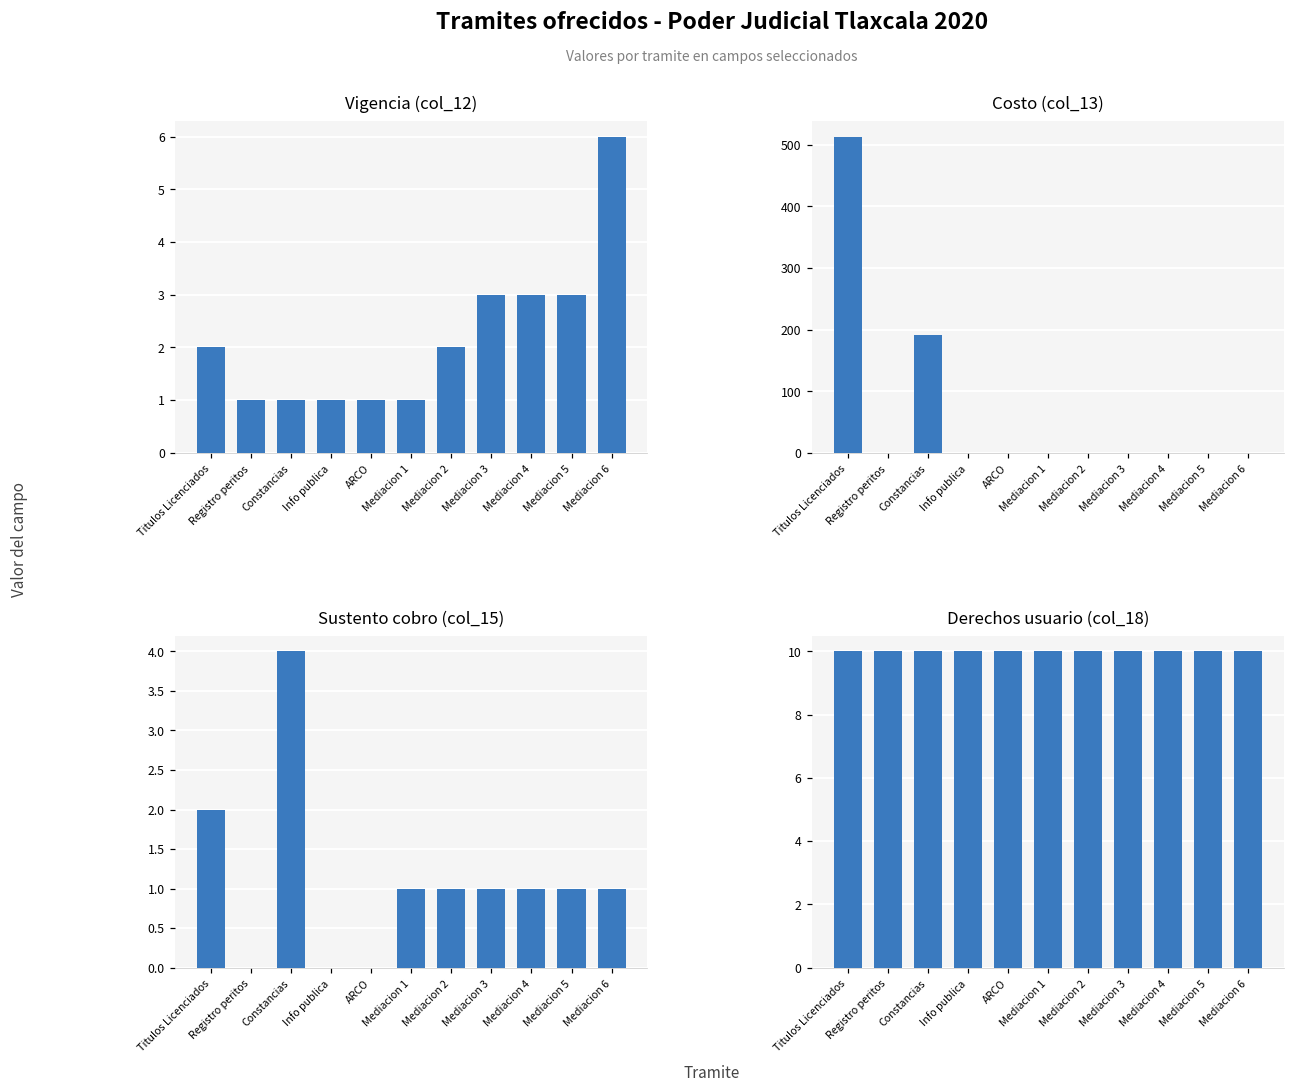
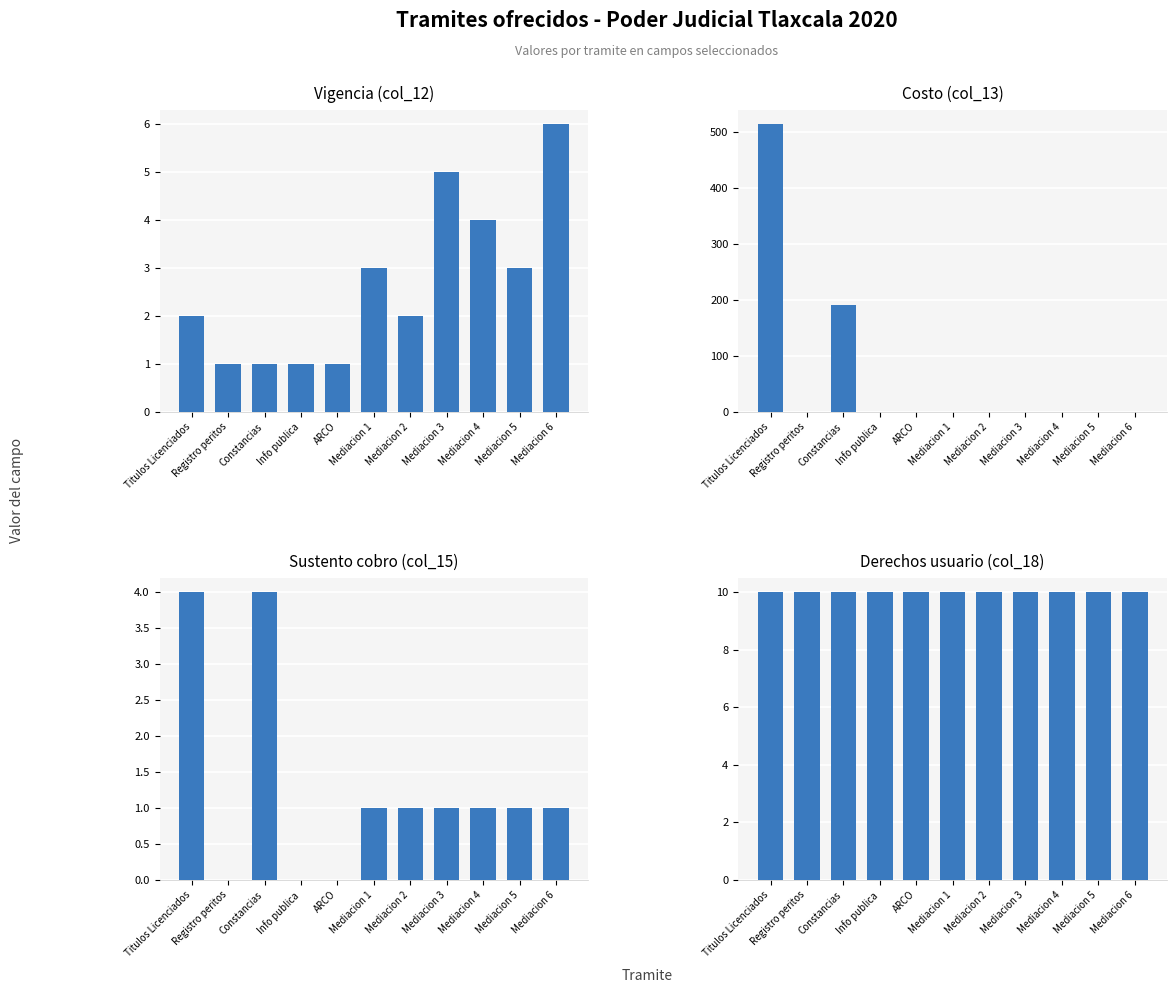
  {
    "Vigencia (col_12)": {
      "Titulos Licenciados": 2,
      "Registro peritos": 1,
      "Constancias": 1,
      "Info publica": 1,
      "ARCO": 1,
-     "Mediacion 1": 1,
+     "Mediacion 1": 3,
      "Mediacion 2": 2,
-     "Mediacion 3": 3,
-     "Mediacion 4": 3,
+     "Mediacion 3": 5,
+     "Mediacion 4": 4,
      "Mediacion 5": 3,
      "Mediacion 6": 6
    },
    "Costo (col_13)": {
      "Titulos Licenciados": 510,
      "Registro peritos": 0,
      "Constancias": 190,
      "Info publica": 0,
      "ARCO": 0,
      "Mediacion 1": 0,
      "Mediacion 2": 0,
      "Mediacion 3": 0,
      "Mediacion 4": 0,
      "Mediacion 5": 0,
      "Mediacion 6": 0
    },
    "Sustento cobro (col_15)": {
-     "Titulos Licenciados": 2,
+     "Titulos Licenciados": 4,
      "Registro peritos": 0,
      "Constancias": 4,
      "Info publica": 0,
      "ARCO": 0,
      "Mediacion 1": 1,
      "Mediacion 2": 1,
      "Mediacion 3": 1,
      "Mediacion 4": 1,
      "Mediacion 5": 1,
      "Mediacion 6": 1
    },
    "Derechos usuario (col_18)": {
      "Titulos Licenciados": 10.0,
      "Registro peritos": 10.0,
      "Constancias": 10.0,
      "Info publica": 10.0,
      "ARCO": 10.0,
      "Mediacion 1": 10.0,
      "Mediacion 2": 10.0,
      "Mediacion 3": 10.0,
      "Mediacion 4": 10.0,
      "Mediacion 5": 10.0,
      "Mediacion 6": 10.0
    }
  }
